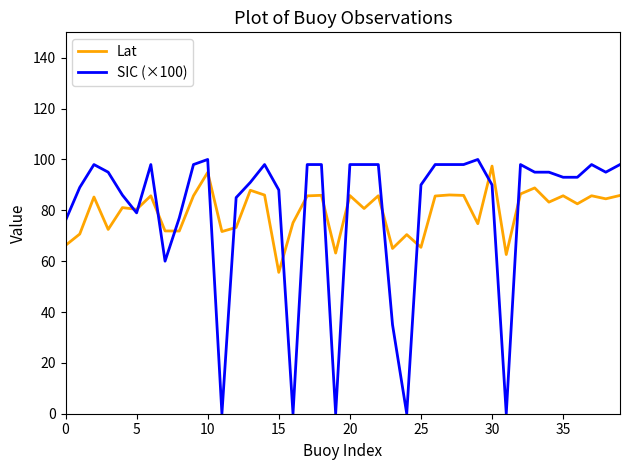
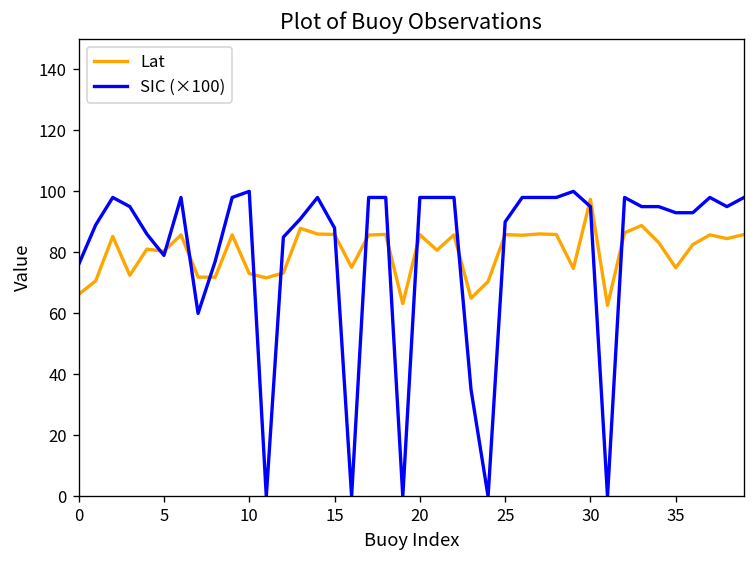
  {
    "Lat": {
      "0": 66,
      "5": 80,
-     "10": 95,
-     "15": 56,
+     "10": 73,
+     "15": 86,
      "20": 86,
-     "25": 65,
+     "25": 86,
      "30": 97,
-     "35": 86
+     "35": 75
    },
    "SIC (×100)": {
      "0": 76,
      "5": 79,
      "10": 100,
      "15": 88,
      "20": 98,
      "25": 90,
-     "30": 90,
+     "30": 95,
      "35": 93
    }
  }
